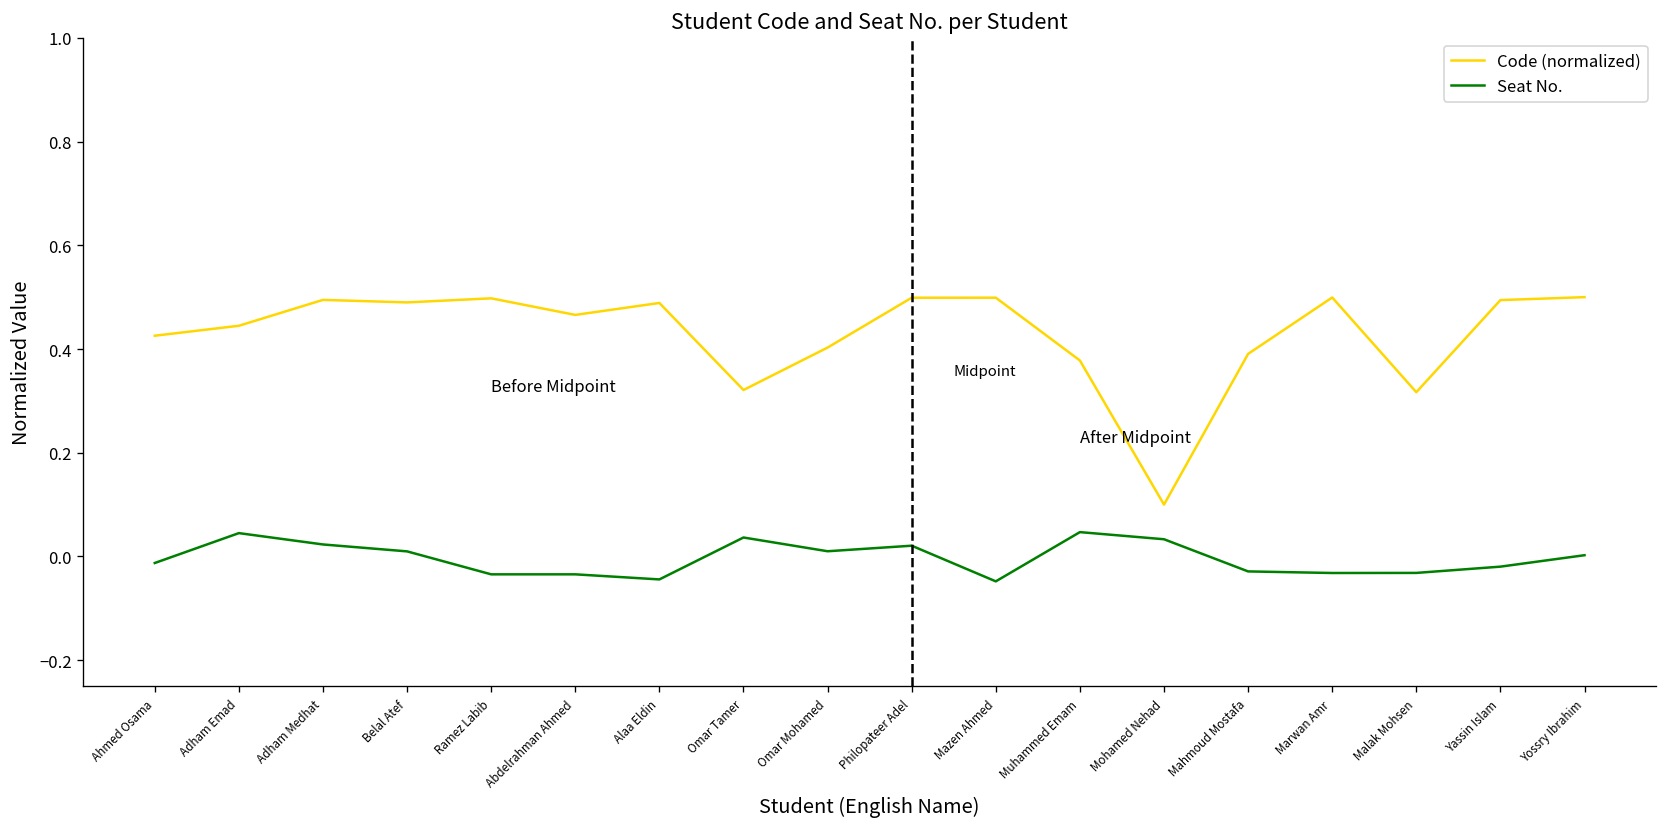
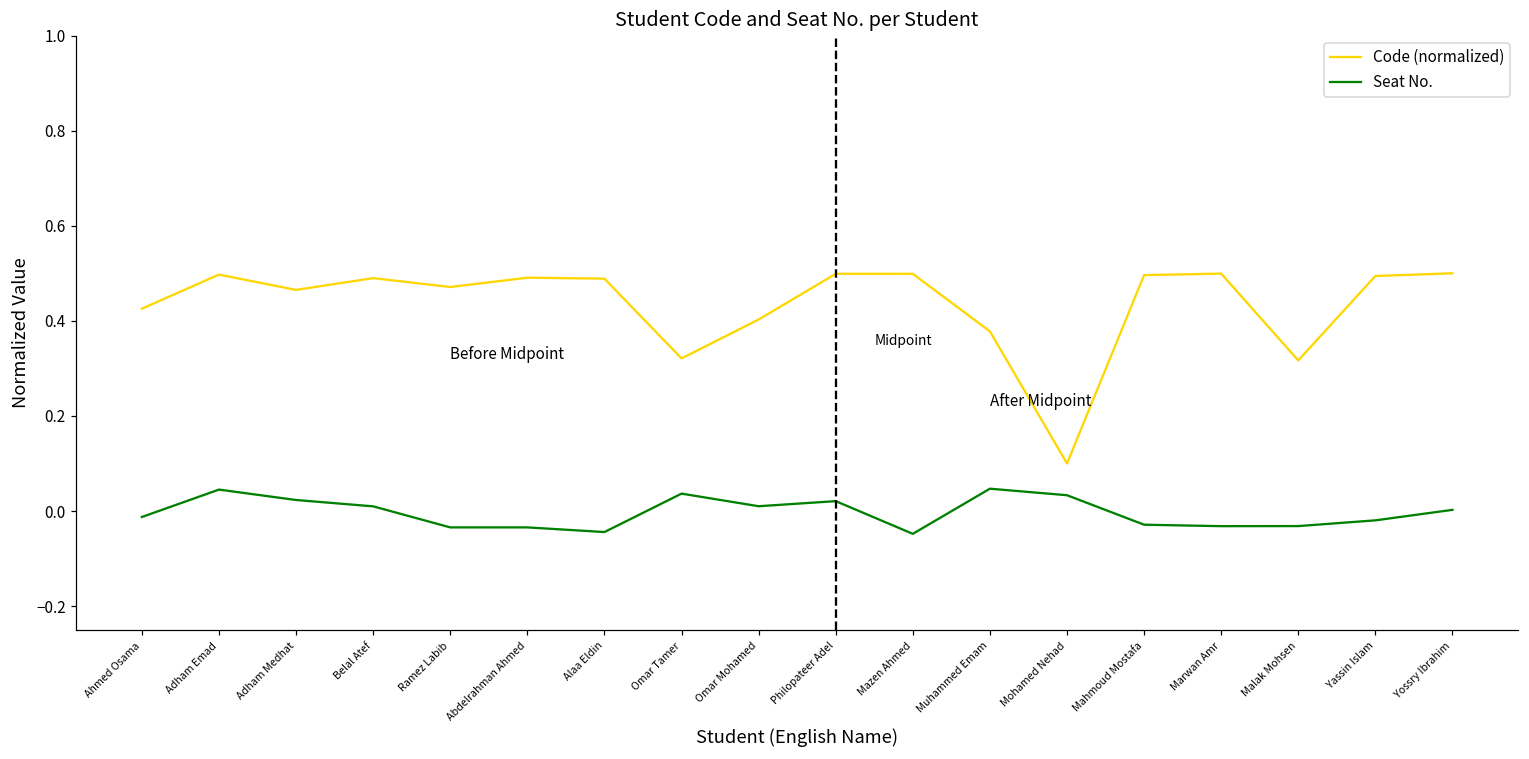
  {
    "Code (normalized)": {
      "Ahmed Osama": 0.43,
-     "Adham Emad": 0.44,
-     "Adham Medhat": 0.49,
+     "Adham Emad": 0.50,
+     "Adham Medhat": 0.47,
      "Belal Atef": 0.49,
-     "Ramez Labib": 0.50,
-     "Abdelrahman Ahmed": 0.47,
+     "Ramez Labib": 0.47,
+     "Abdelrahman Ahmed": 0.49,
      "Alaa Eldin": 0.49,
      "Omar Tamer": 0.32,
      "Omar Mohamed": 0.40,
      "Philopateer Adel": 0.50,
      "Mazen Ahmed": 0.50,
      "Muhammed Emam": 0.38,
      "Mohamed Nehad": 0.10,
-     "Mahmoud Mostafa": 0.39,
+     "Mahmoud Mostafa": 0.50,
      "Marwan Amr": 0.50,
      "Malak Mohsen": 0.32,
      "Yassin Islam": 0.49,
      "Yossry Ibrahim": 0.50
    },
    "Seat No.": {
      "Ahmed Osama": -0.01,
      "Adham Emad": 0.05,
      "Adham Medhat": 0.02,
      "Belal Atef": 0.01,
      "Ramez Labib": -0.03,
      "Abdelrahman Ahmed": -0.03,
      "Alaa Eldin": -0.04,
      "Omar Tamer": 0.04,
      "Omar Mohamed": 0.01,
      "Philopateer Adel": 0.02,
      "Mazen Ahmed": -0.05,
      "Muhammed Emam": 0.05,
      "Mohamed Nehad": 0.03,
      "Mahmoud Mostafa": -0.03,
      "Marwan Amr": -0.03,
      "Malak Mohsen": -0.03,
      "Yassin Islam": -0.02,
      "Yossry Ibrahim": 0.00
    }
  }
